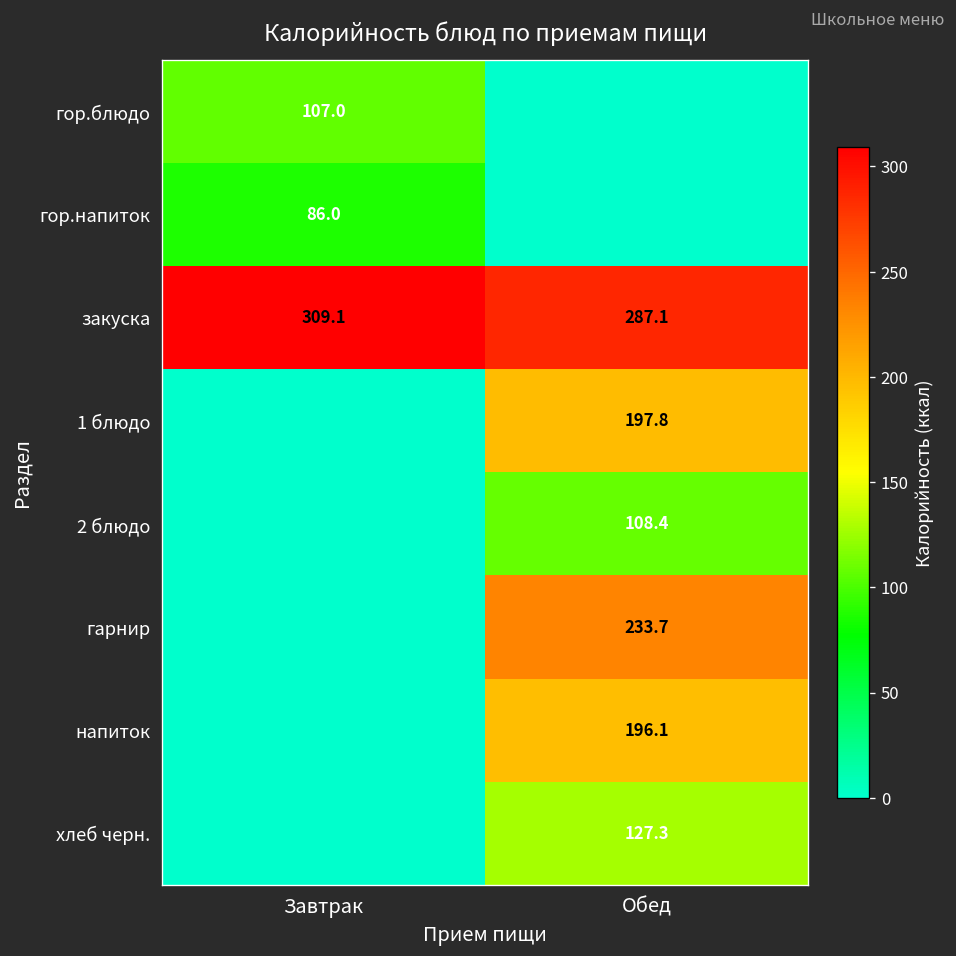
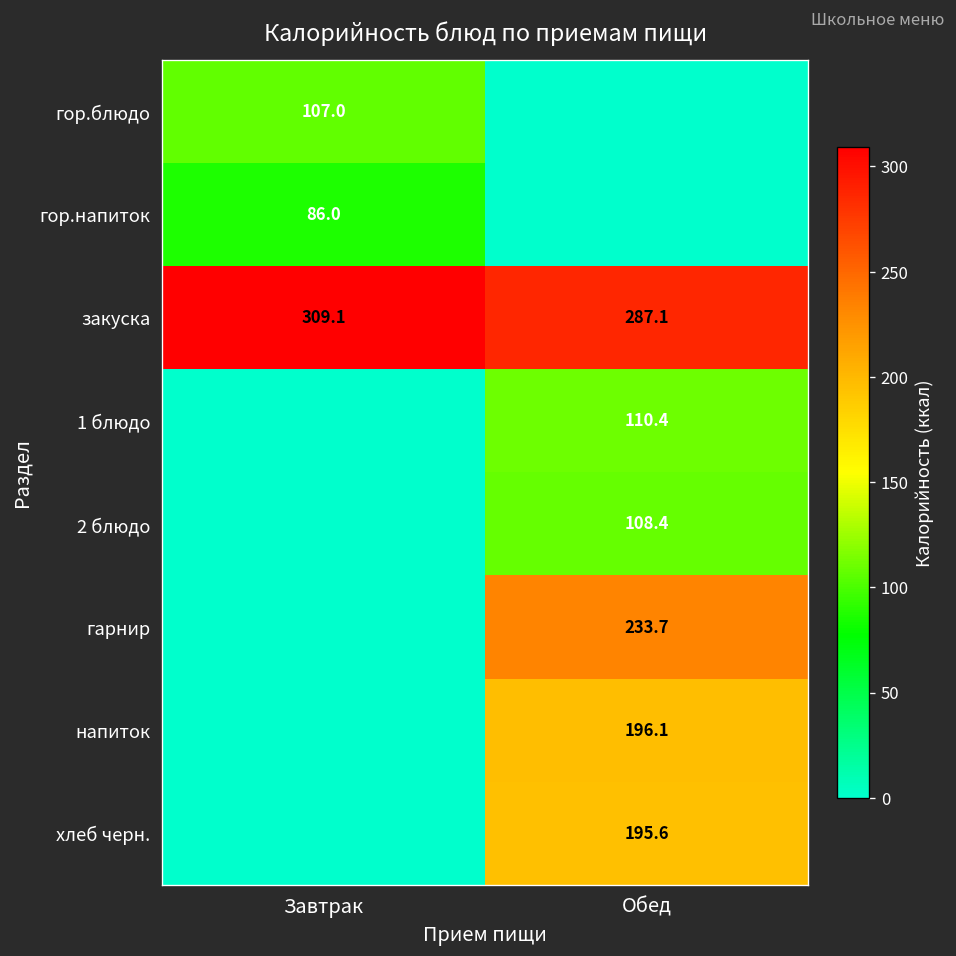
  {
    "гор.блюдо": {
      "Завтрак": 107.0
    },
    "гор.напиток": {
      "Завтрак": 86.0
    },
    "закуска": {
      "Завтрак": 309.1,
      "Обед": 287.1
    },
    "1 блюдо": {
-     "Обед": 197.8
+     "Обед": 110.4
    },
    "2 блюдо": {
      "Обед": 108.4
    },
    "гарнир": {
      "Обед": 233.7
    },
    "напиток": {
      "Обед": 196.1
    },
    "хлеб черн.": {
-     "Обед": 127.3
+     "Обед": 195.6
    }
  }
